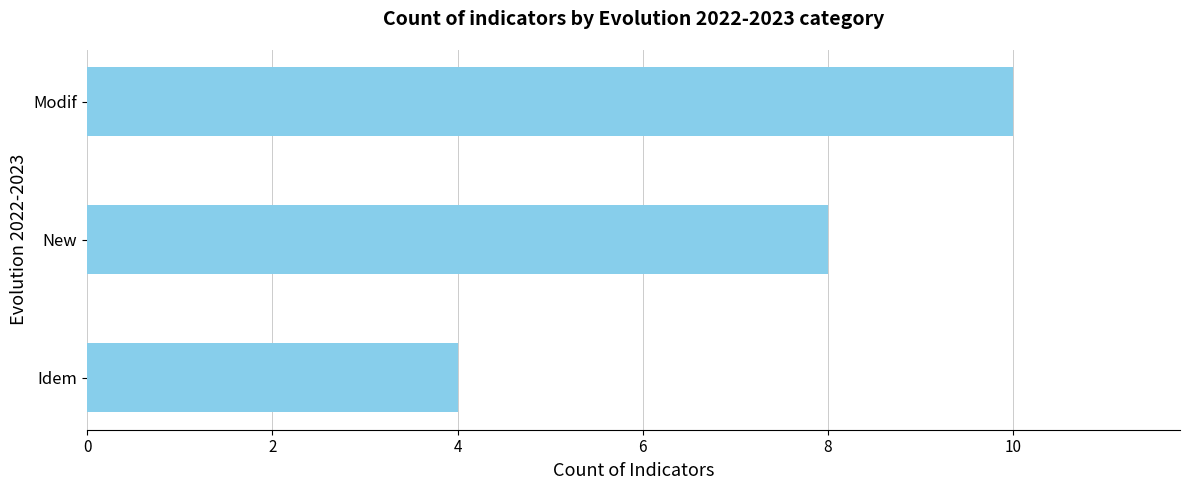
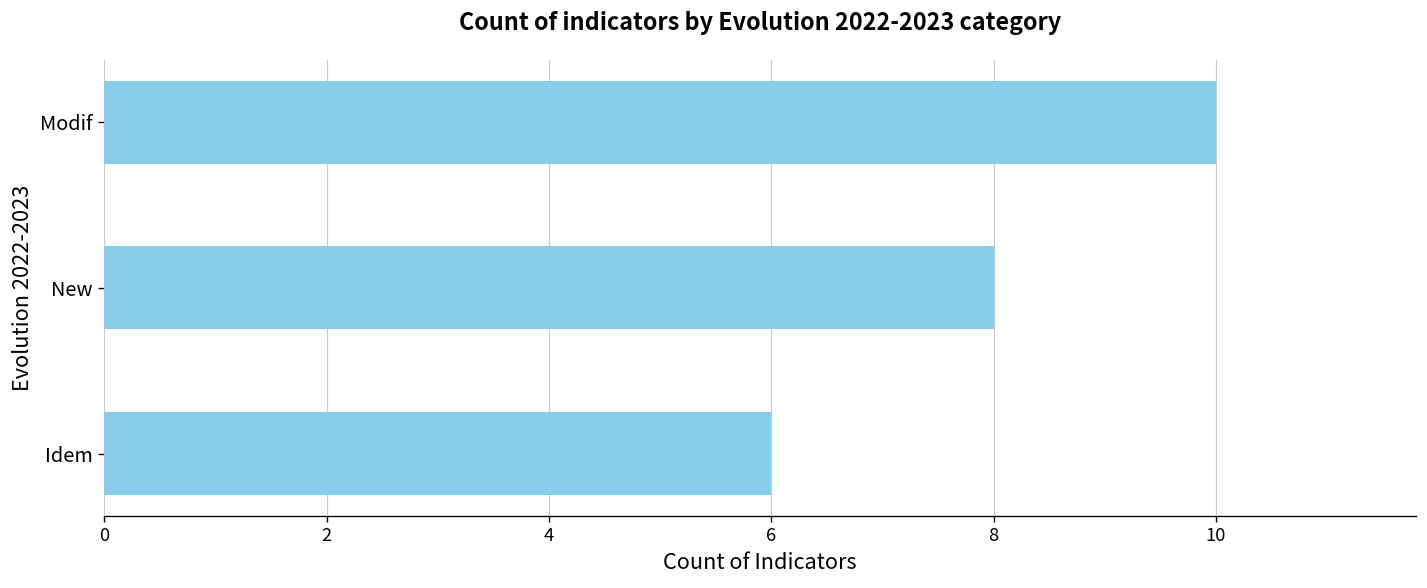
  {
    "Modif": 10,
    "New": 8,
-   "Idem": 4
+   "Idem": 6
  }
